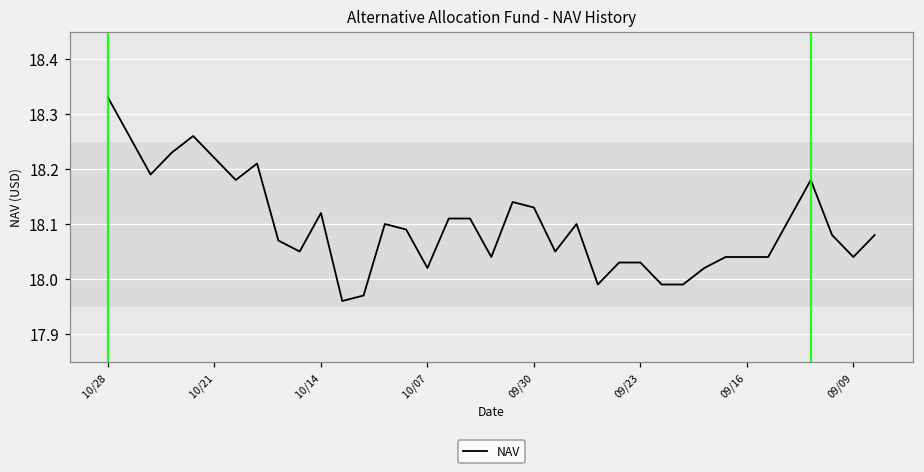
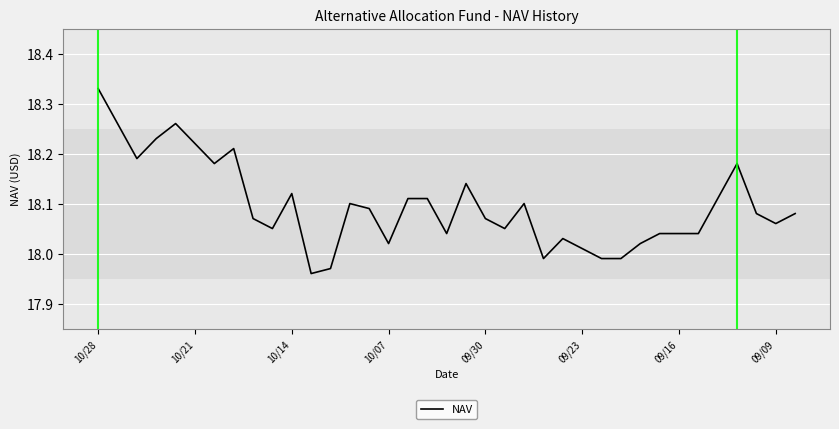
  {
    "10/28": 18.33,
    "10/21": 18.22,
    "10/14": 18.12,
    "10/07": 18.02,
-   "09/30": 18.13,
-   "09/23": 18.03,
+   "09/30": 18.07,
+   "09/23": 18.01,
    "09/16": 18.04,
-   "09/09": 18.04
+   "09/09": 18.06
  }
